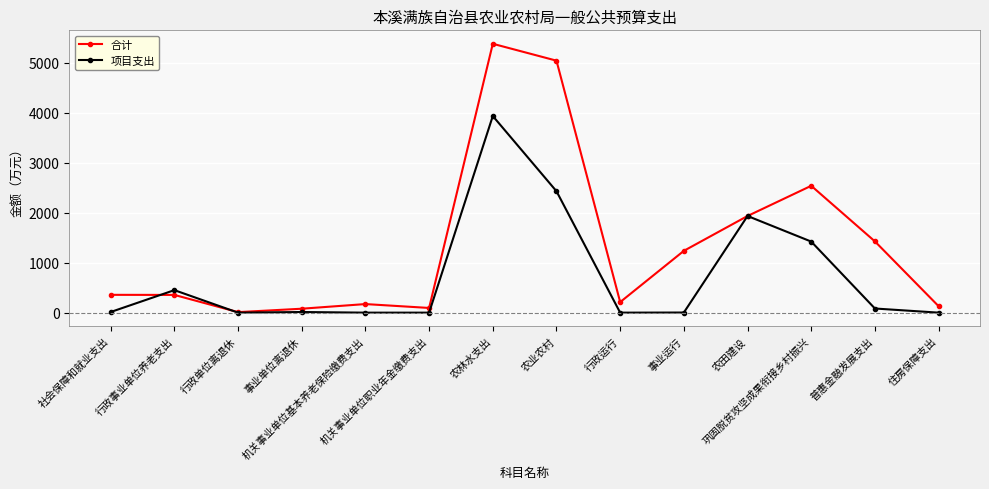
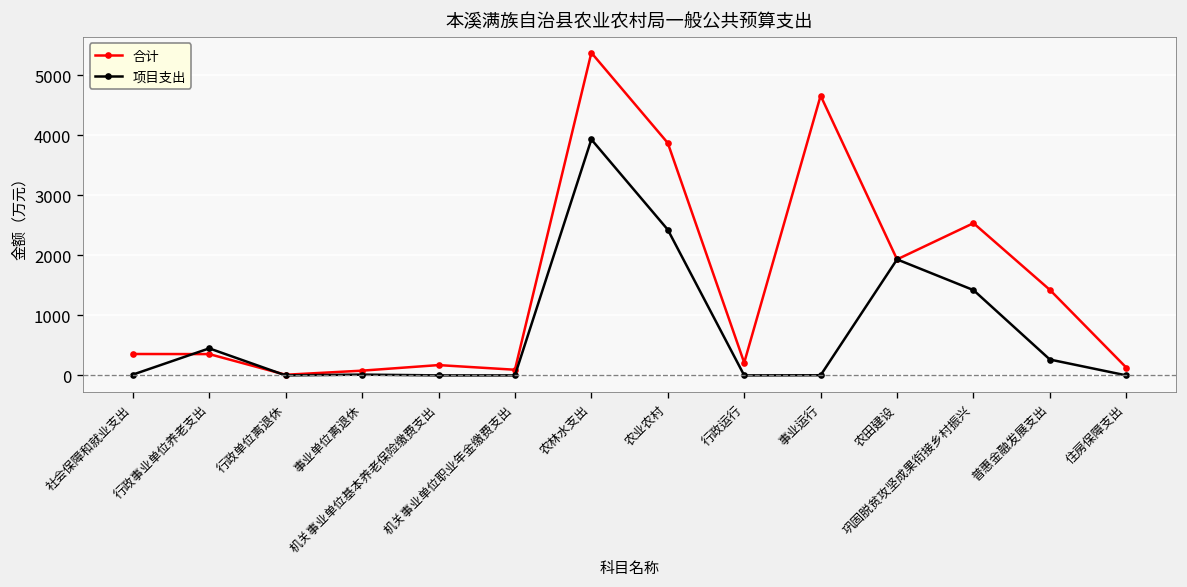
  {
    "合计": {
      "社会保障和就业支出": 400,
      "行政事业单位养老支出": 400,
      "事业单位离退休": 100,
      "机关事业单位基本养老保险缴费支出": 200,
      "机关事业单位职业年金缴费支出": 100,
      "农林水支出": 5400,
-     "农业农村": 5000,
+     "农业农村": 3900,
      "行政运行": 200,
-     "事业运行": 1200,
+     "事业运行": 4700,
      "巩固脱贫攻坚成果衔接乡村振兴": 2500,
      "普惠金融发展支出": 1400,
      "住房保障支出": 100
    },
    "项目支出": {
      "社会保障和就业支出": 0,
      "行政事业单位养老支出": 500,
      "事业单位离退休": 0,
      "机关事业单位基本养老保险缴费支出": 0,
      "机关事业单位职业年金缴费支出": 0,
      "农林水支出": 3900,
      "农业农村": 2400,
      "行政运行": 0,
      "事业运行": 0,
      "巩固脱贫攻坚成果衔接乡村振兴": 1400,
-     "普惠金融发展支出": 100,
+     "普惠金融发展支出": 300,
      "住房保障支出": 0
    }
  }
